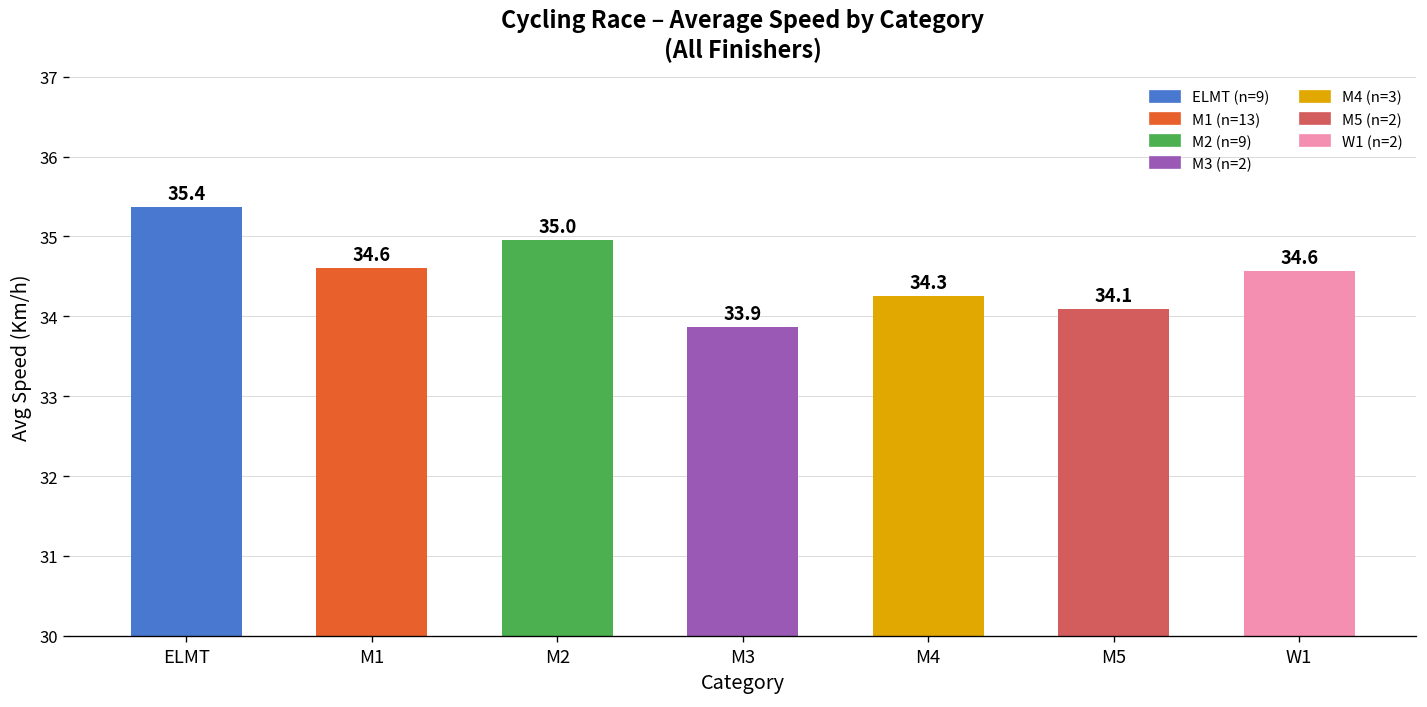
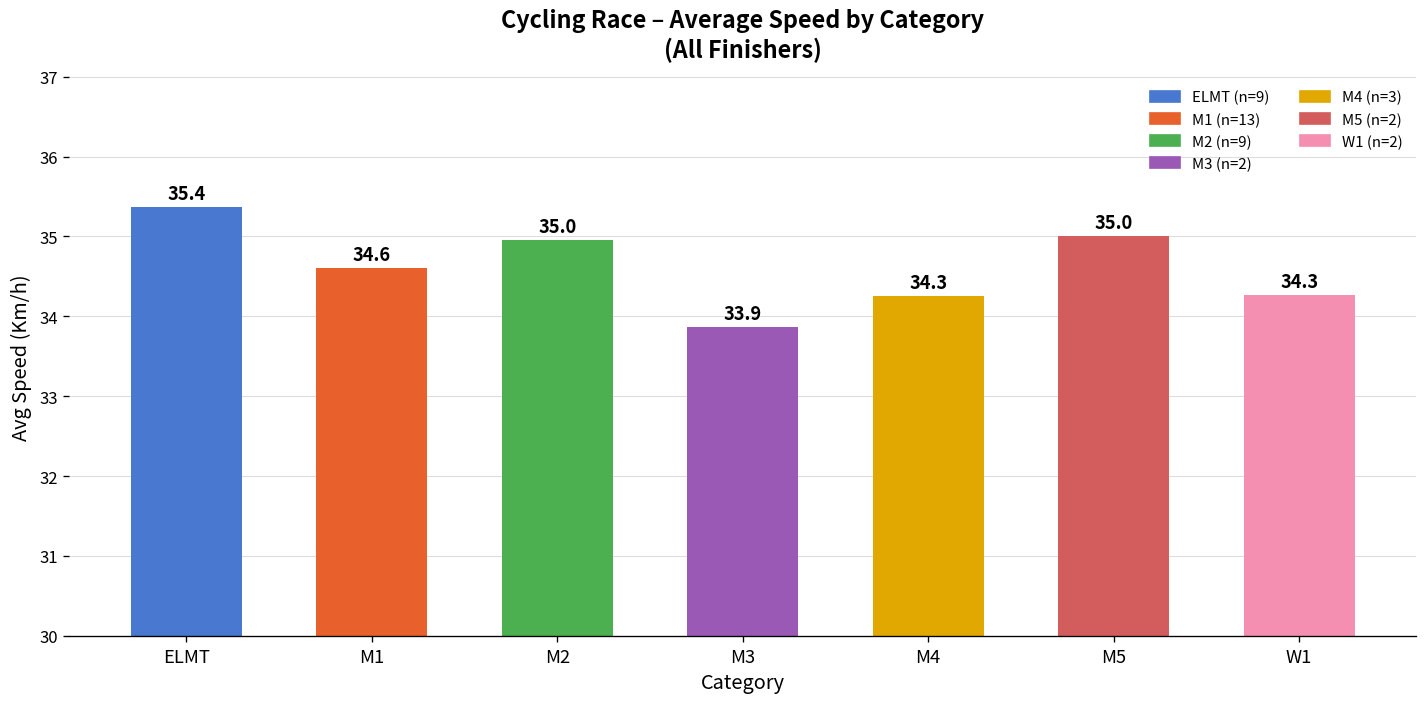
  {
    "ELMT": 35.4,
    "M1": 34.6,
    "M2": 35.0,
    "M3": 33.9,
    "M4": 34.3,
-   "M5": 34.1,
-   "W1": 34.6
+   "M5": 35.0,
+   "W1": 34.3
  }
